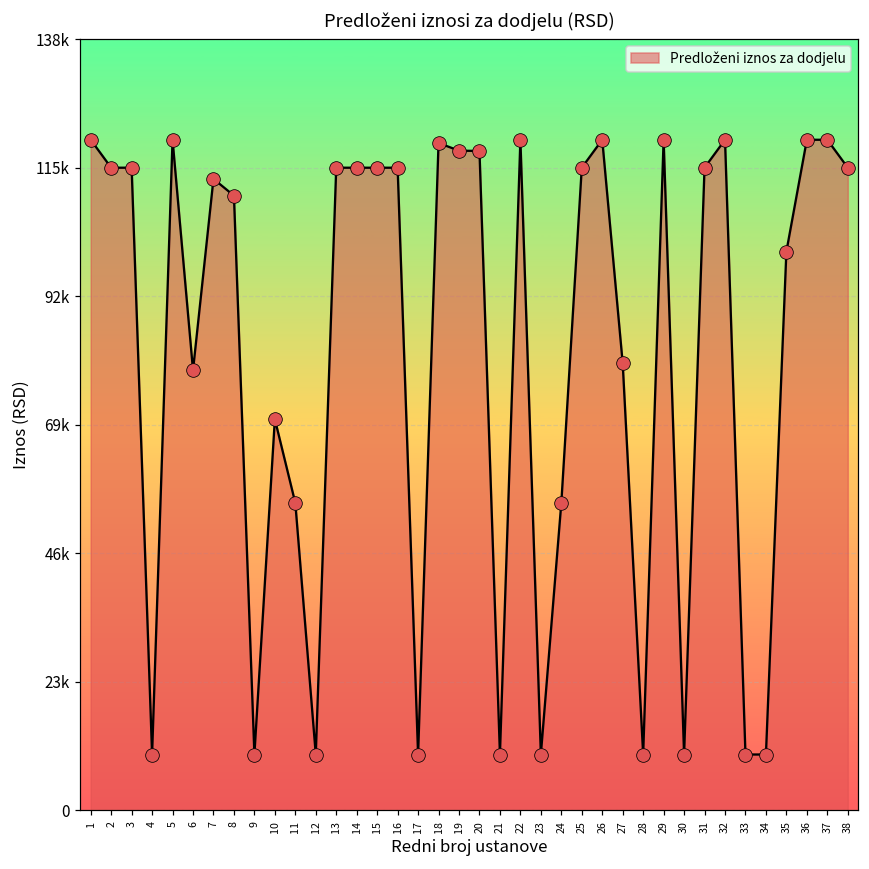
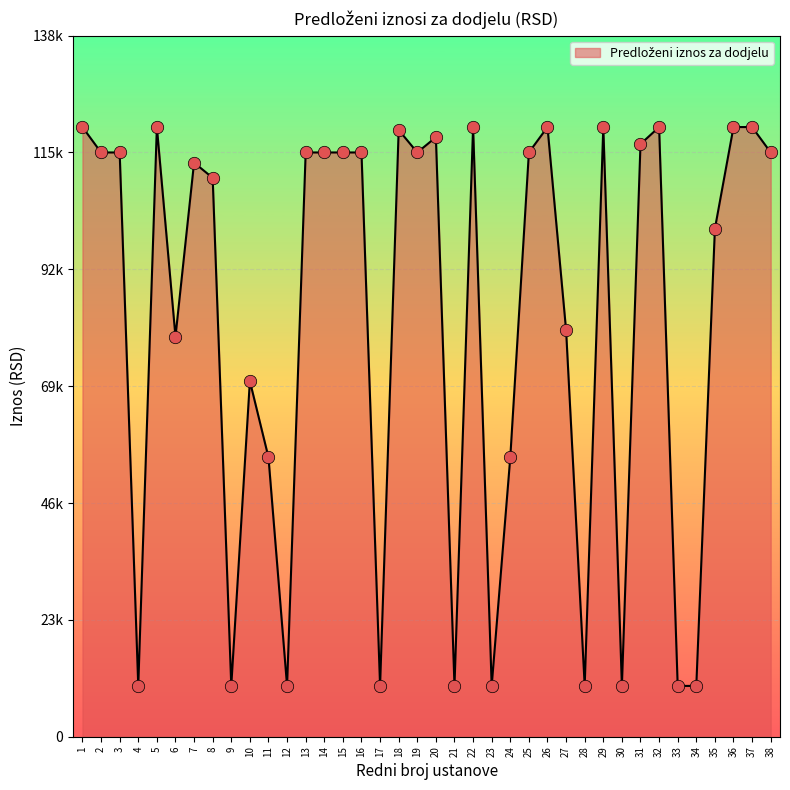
  {
    "1": 120000,
    "2": 115000,
    "3": 115000,
    "4": 10000,
    "5": 120000,
    "6": 79000,
    "7": 113000,
    "8": 110000,
    "9": 10000,
    "10": 70000,
    "11": 55000,
    "12": 10000,
    "13": 115000,
    "14": 115000,
    "15": 115000,
    "16": 115000,
    "17": 10000,
    "18": 119000,
-   "19": 118000,
+   "19": 115000,
    "20": 118000,
    "21": 10000,
    "22": 120000,
    "23": 10000,
    "24": 55000,
    "25": 115000,
    "26": 120000,
    "27": 80000,
    "28": 10000,
    "29": 120000,
    "30": 10000,
-   "31": 115000,
+   "31": 117000,
    "32": 120000,
    "33": 10000,
    "34": 10000,
    "35": 100000,
    "36": 120000,
    "37": 120000,
    "38": 115000
  }
